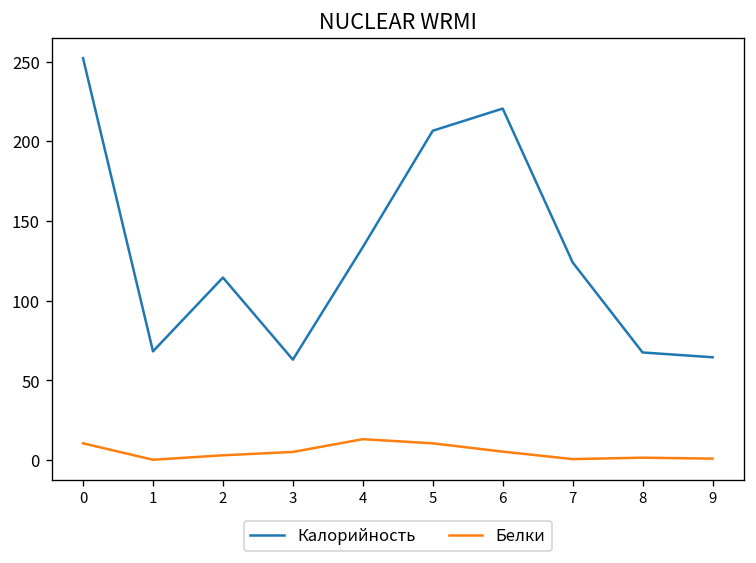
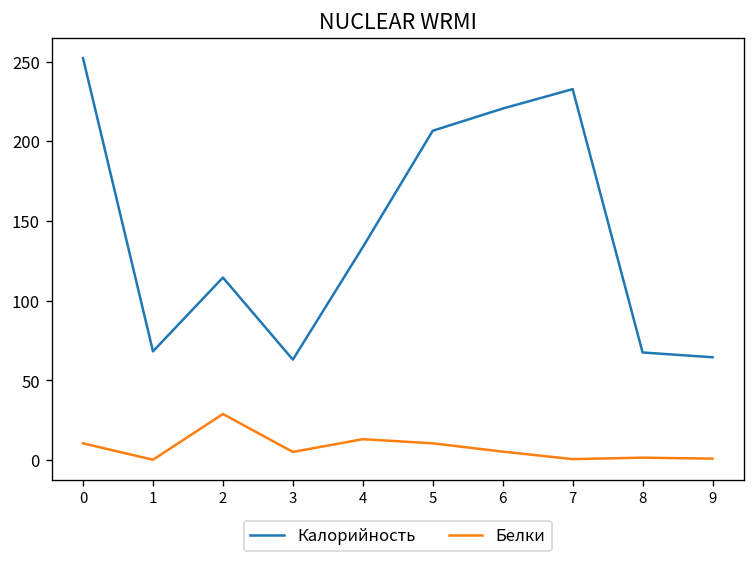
  {
    "Калорийность": {
      "0": 252,
      "1": 68,
      "2": 115,
      "3": 63,
      "4": 134,
      "5": 207,
      "6": 221,
-     "7": 124,
+     "7": 233,
      "8": 68,
      "9": 65
    },
    "Белки": {
      "0": 11,
      "1": 0,
-     "2": 3,
+     "2": 29,
      "3": 5,
      "4": 13,
      "5": 11,
      "6": 5,
      "7": 1,
      "8": 2,
      "9": 1
    }
  }
